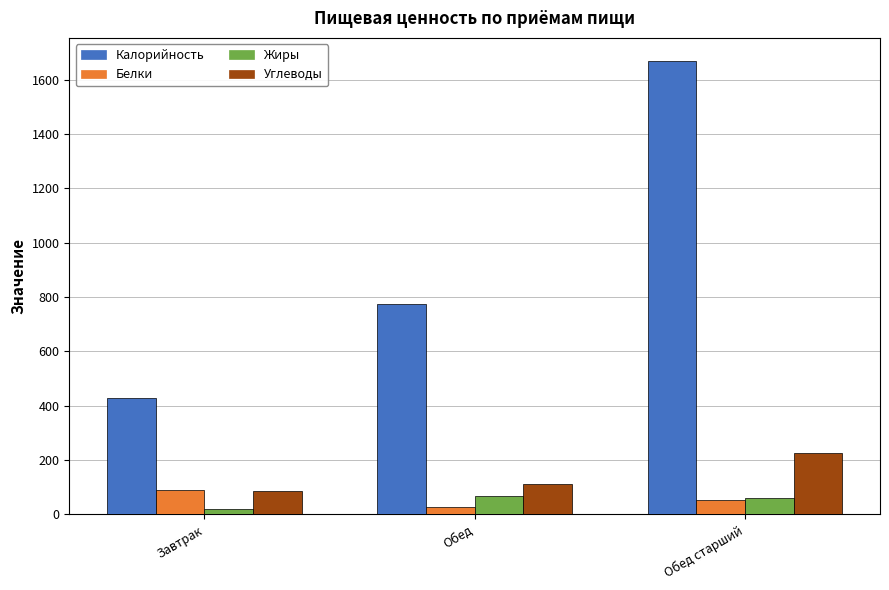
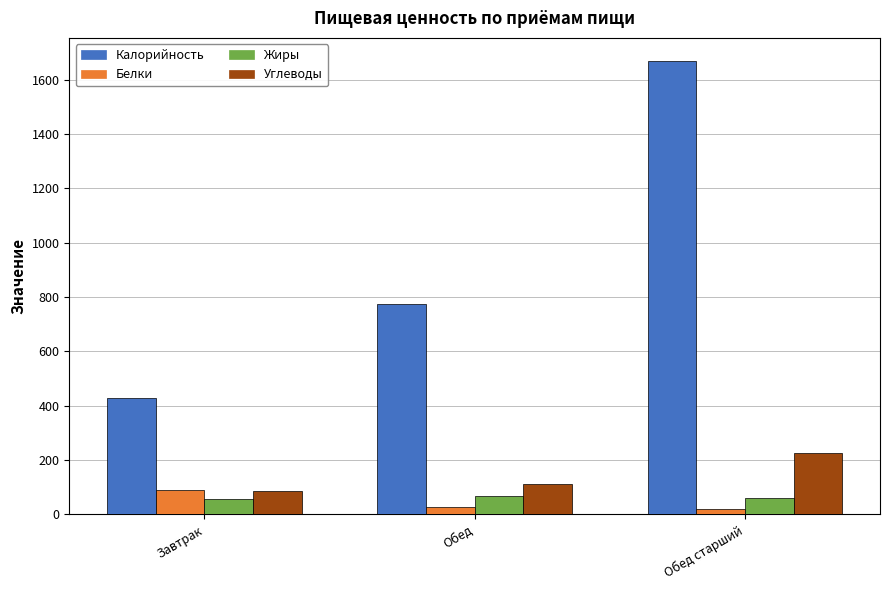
  {
    "Калорийность": {
      "Завтрак": 430,
      "Обед": 780,
      "Обед старший": 1670
    },
    "Белки": {
      "Завтрак": 90,
      "Обед": 30,
-     "Обед старший": 50
+     "Обед старший": 20
    },
    "Жиры": {
-     "Завтрак": 20,
+     "Завтрак": 60,
      "Обед": 70,
      "Обед старший": 60
    },
    "Углеводы": {
      "Завтрак": 90,
      "Обед": 110,
      "Обед старший": 230
    }
  }
